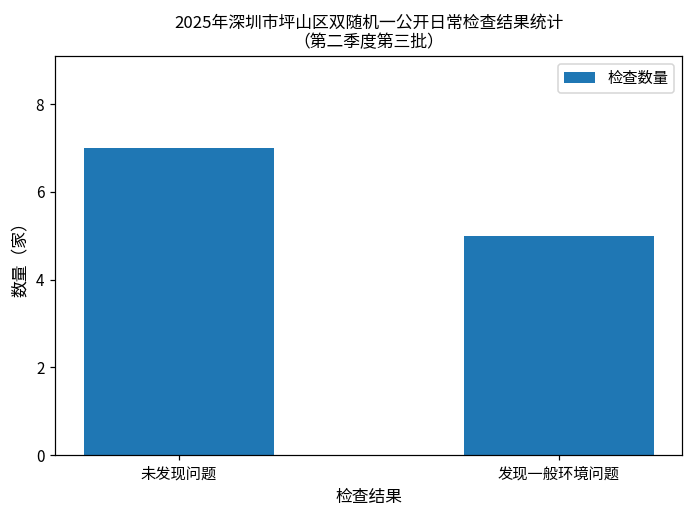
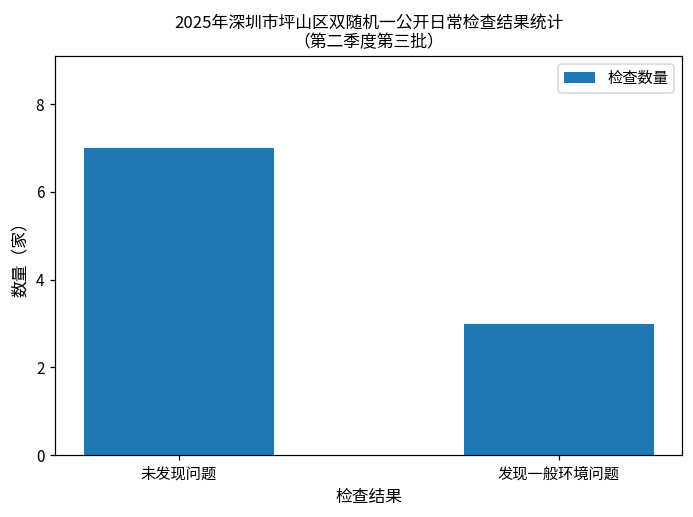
  {
    "未发现问题": 7,
-   "发现一般环境问题": 5
+   "发现一般环境问题": 3
  }
